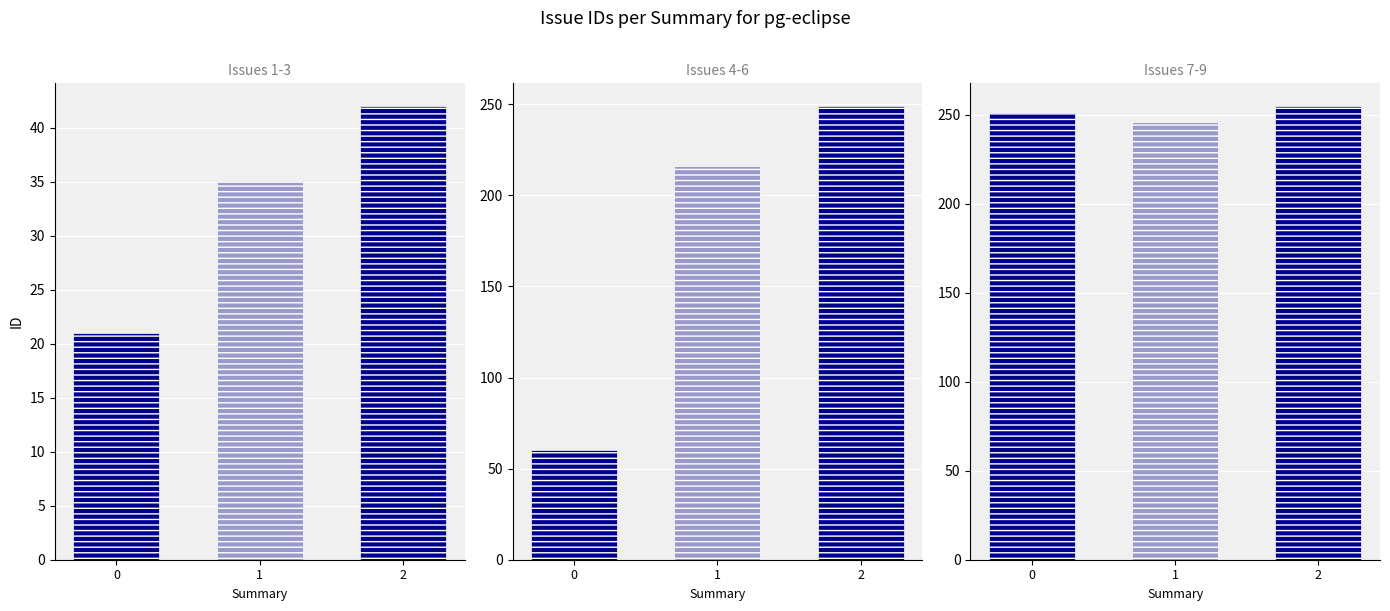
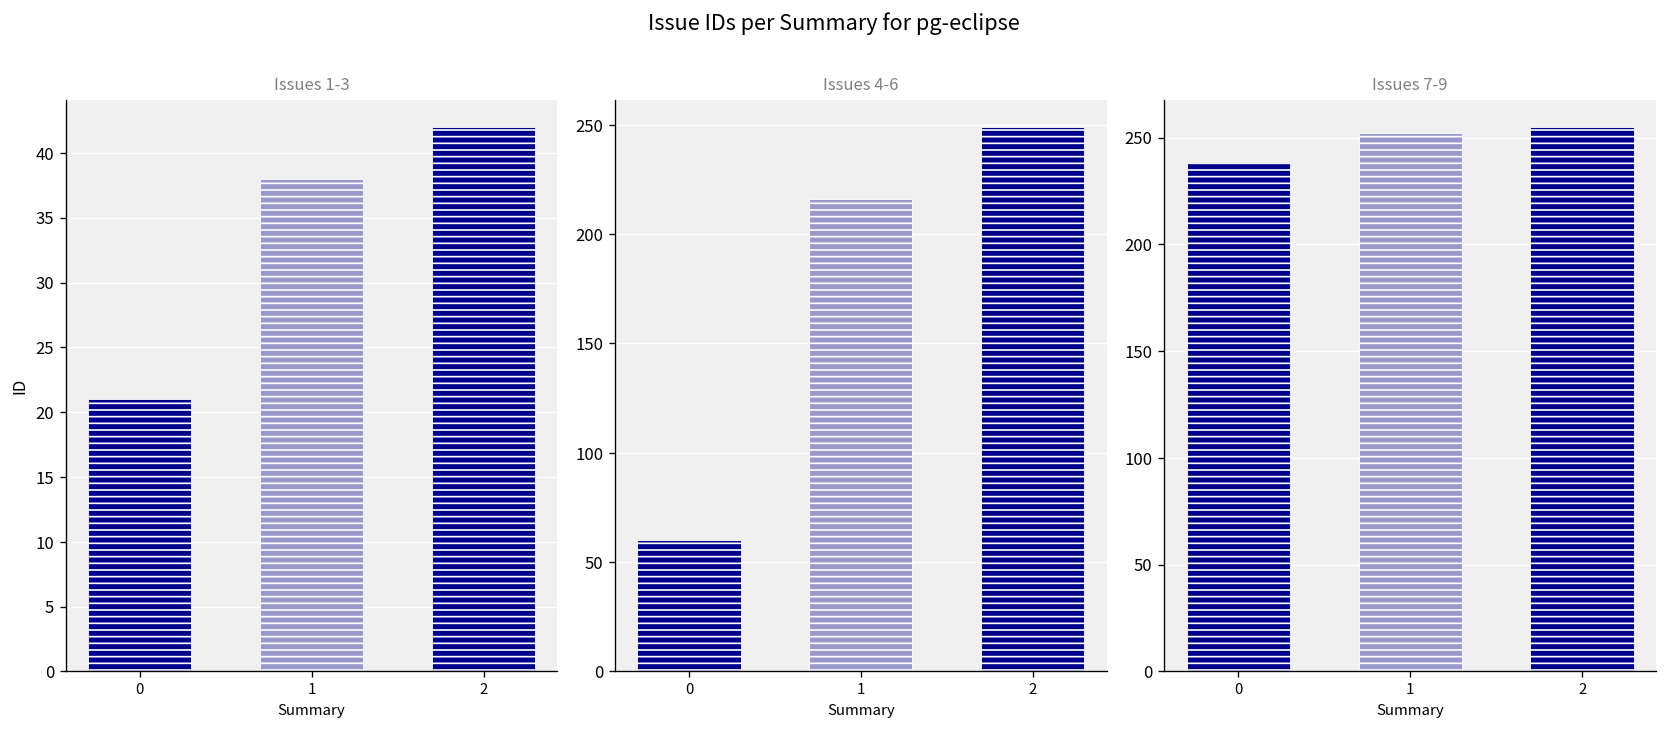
  {
    "Issues 1-3": {
      "0": 21,
-     "1": 35,
+     "1": 38,
      "2": 42
    },
    "Issues 4-6": {
      "0": 60,
      "1": 216,
      "2": 249
    },
    "Issues 7-9": {
-     "0": 251,
-     "1": 246,
+     "0": 238,
+     "1": 252,
      "2": 255
    }
  }
